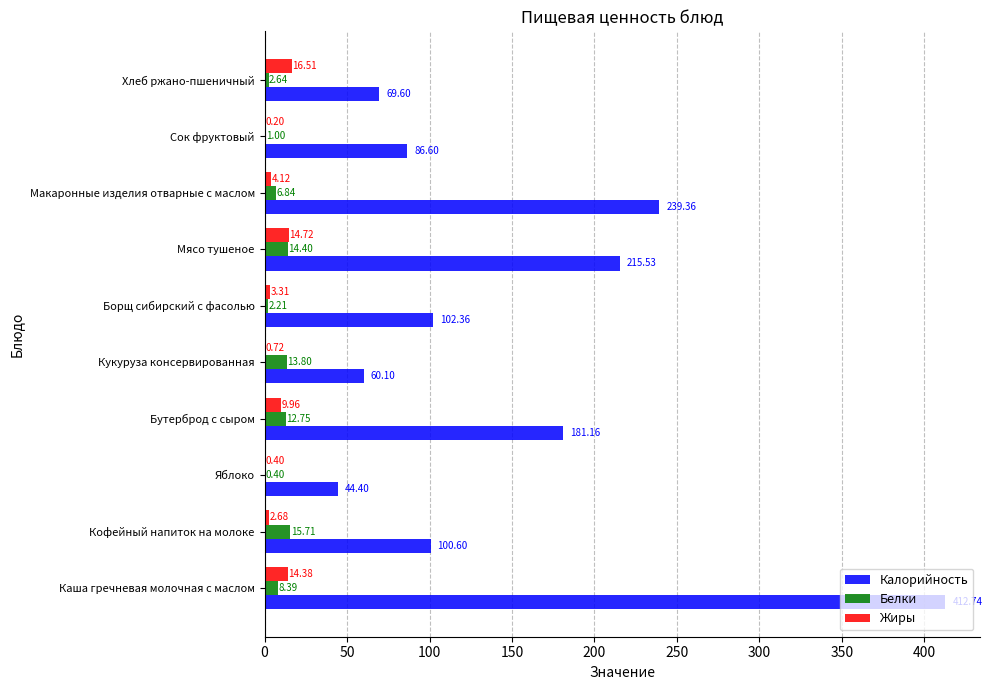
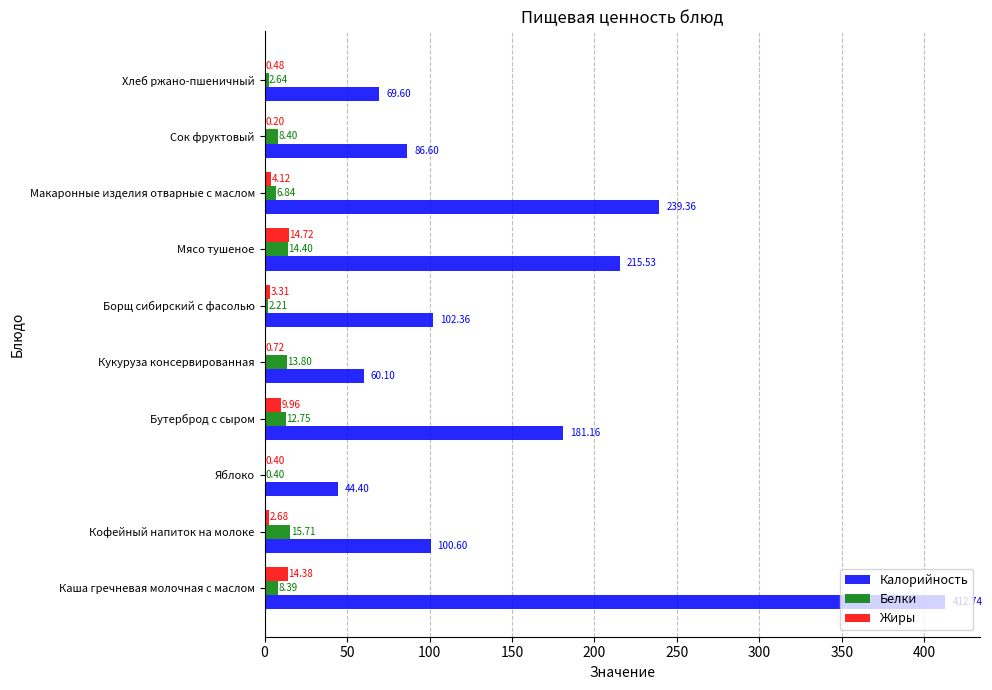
  {
    "Калорийность": {
      "Хлеб ржано-пшеничный": 69.60,
      "Сок фруктовый": 86.60,
      "Макаронные изделия отварные с маслом": 239.36,
      "Мясо тушеное": 215.53,
      "Борщ сибирский с фасолью": 102.36,
      "Кукуруза консервированная": 60.10,
      "Бутерброд с сыром": 181.16,
      "Яблоко": 44.40,
      "Кофейный напиток на молоке": 100.60
    },
    "Белки": {
      "Хлеб ржано-пшеничный": 2.64,
-     "Сок фруктовый": 1.00,
+     "Сок фруктовый": 8.40,
      "Макаронные изделия отварные с маслом": 6.84,
      "Мясо тушеное": 14.40,
      "Борщ сибирский с фасолью": 2.21,
      "Кукуруза консервированная": 13.80,
      "Бутерброд с сыром": 12.75,
      "Яблоко": 0.40,
      "Кофейный напиток на молоке": 15.71,
      "Каша гречневая молочная с маслом": 8.39
    },
    "Жиры": {
-     "Хлеб ржано-пшеничный": 16.51,
+     "Хлеб ржано-пшеничный": 0.48,
      "Сок фруктовый": 0.20,
      "Макаронные изделия отварные с маслом": 4.12,
      "Мясо тушеное": 14.72,
      "Борщ сибирский с фасолью": 3.31,
      "Кукуруза консервированная": 0.72,
      "Бутерброд с сыром": 9.96,
      "Яблоко": 0.40,
      "Кофейный напиток на молоке": 2.68,
      "Каша гречневая молочная с маслом": 14.38
    }
  }
